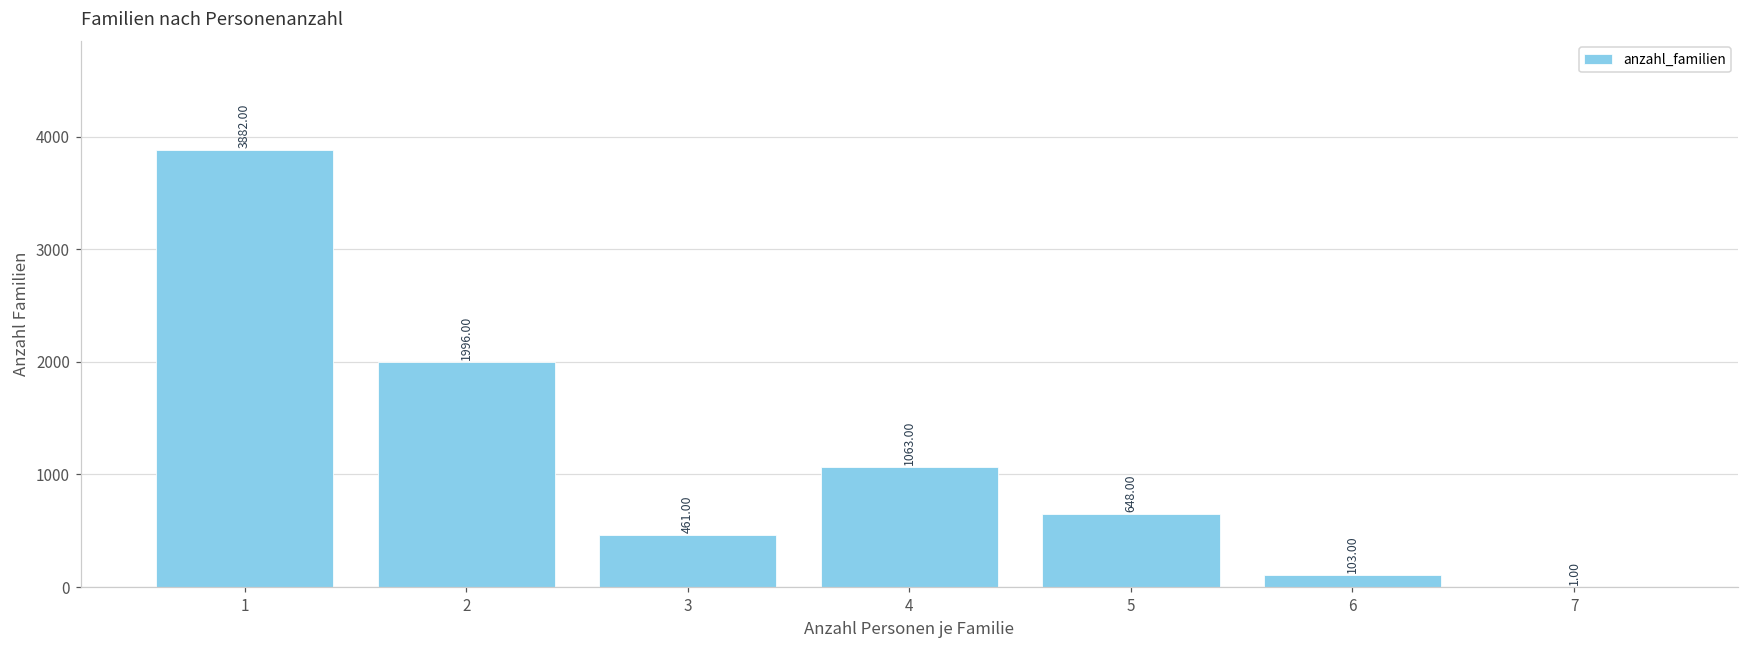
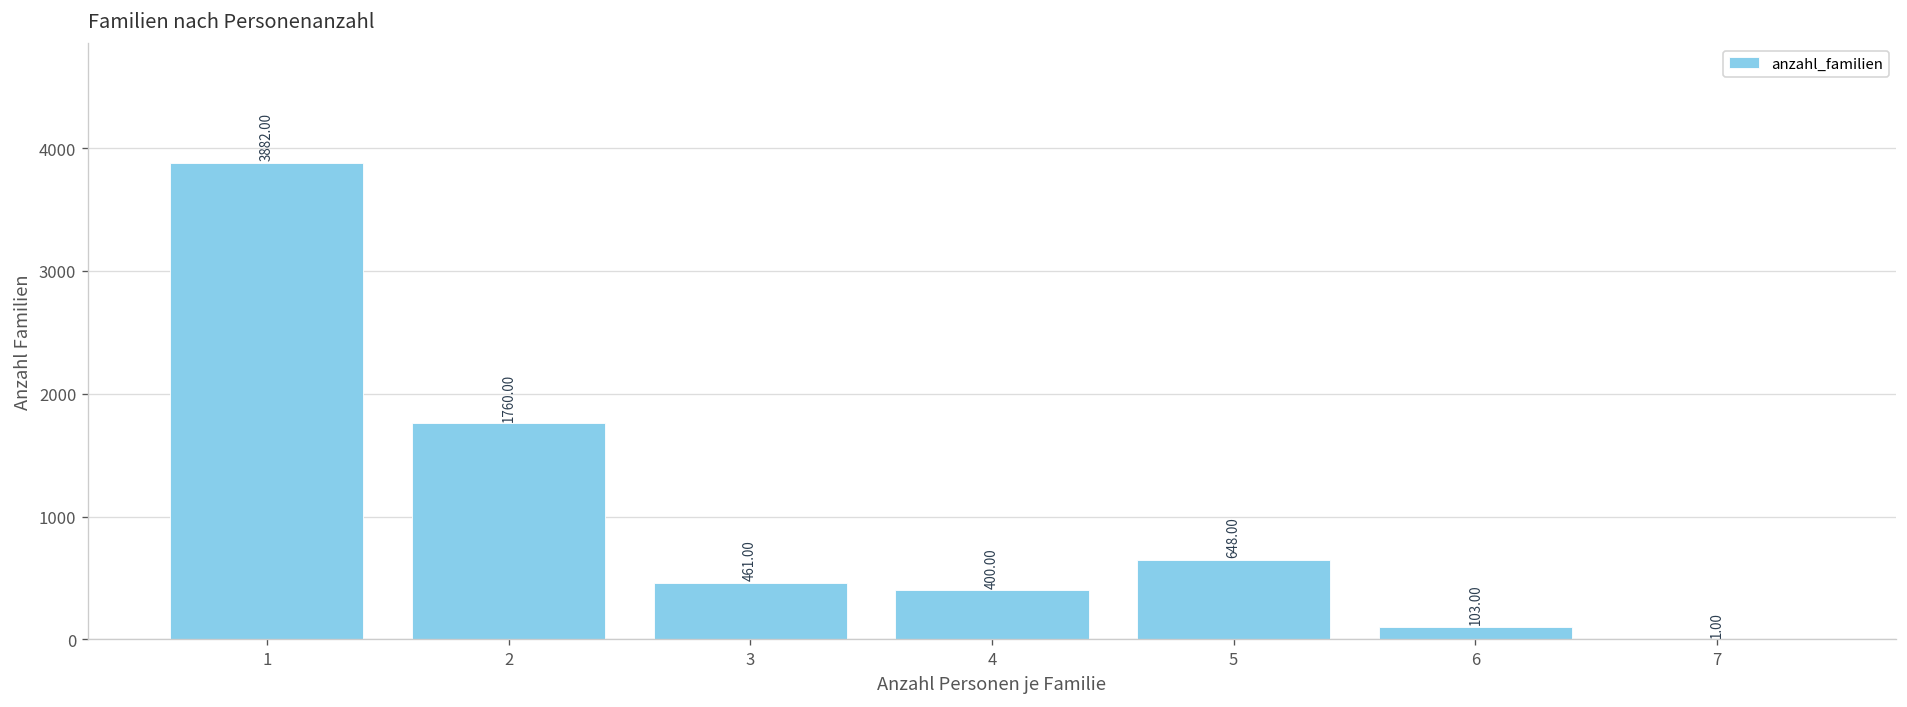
  {
    "1": 3882.00,
-   "2": 1996.00,
+   "2": 1760.00,
    "3": 461.00,
-   "4": 1063.00,
+   "4": 400.00,
    "5": 648.00,
    "6": 103.00,
    "7": 1.00
  }
